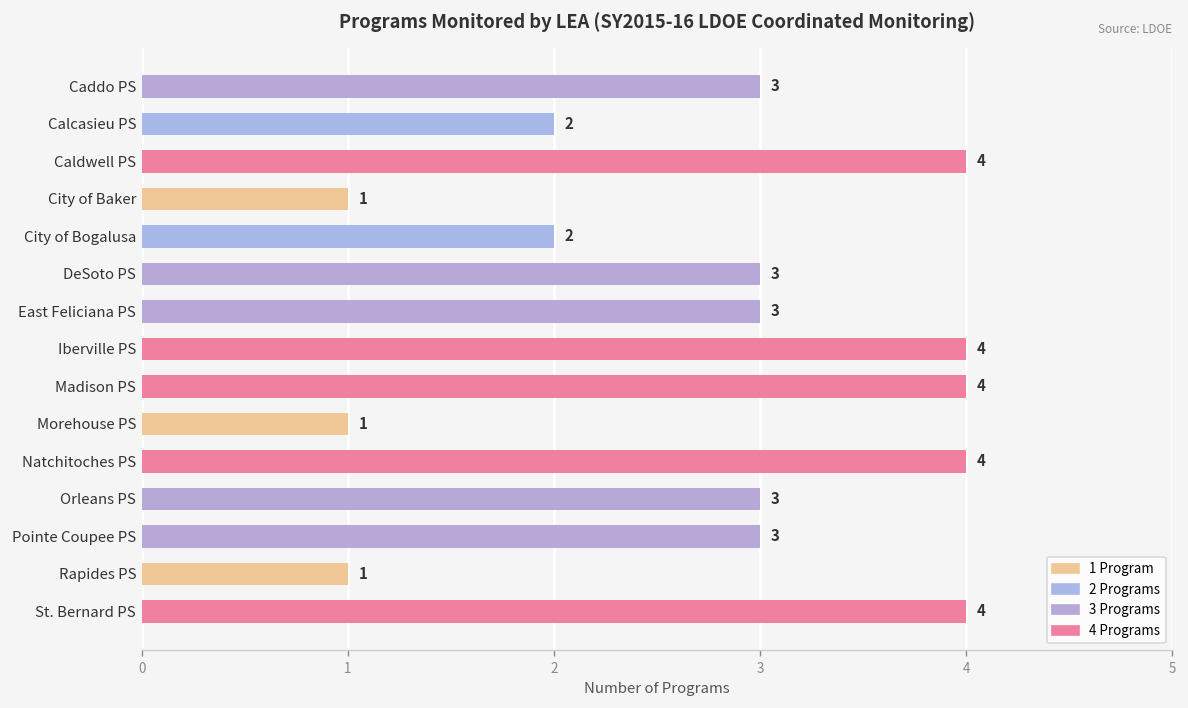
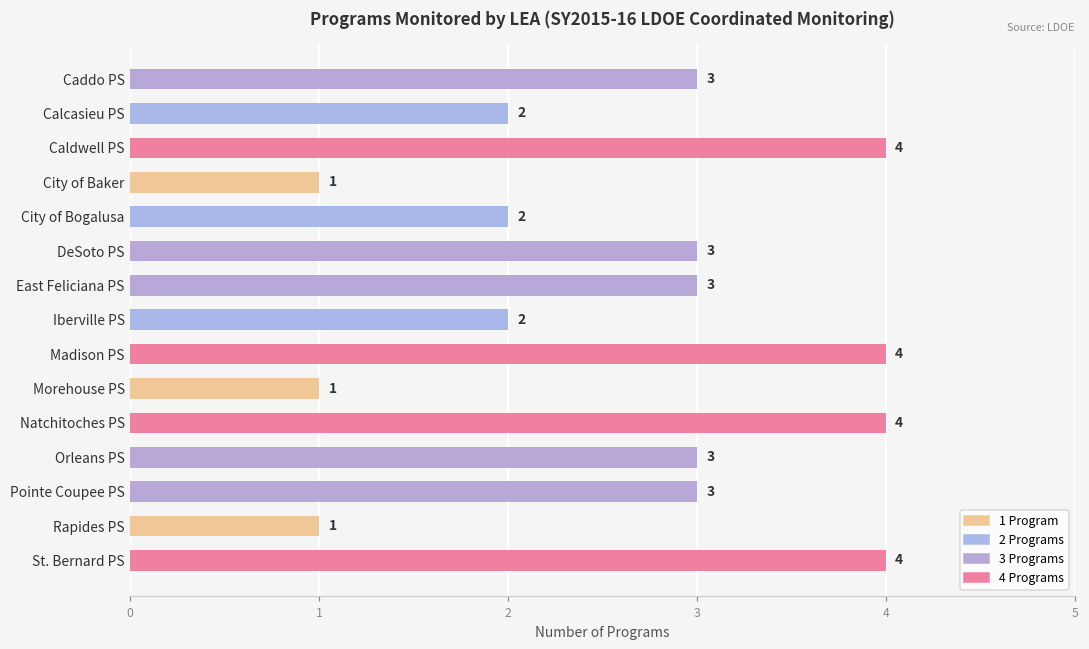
  {
    "Caddo PS": 3,
    "Calcasieu PS": 2,
    "Caldwell PS": 4,
    "City of Baker": 1,
    "City of Bogalusa": 2,
    "DeSoto PS": 3,
    "East Feliciana PS": 3,
-   "Iberville PS": 4,
+   "Iberville PS": 2,
    "Madison PS": 4,
    "Morehouse PS": 1,
    "Natchitoches PS": 4,
    "Orleans PS": 3,
    "Pointe Coupee PS": 3,
    "Rapides PS": 1,
    "St. Bernard PS": 4
  }
